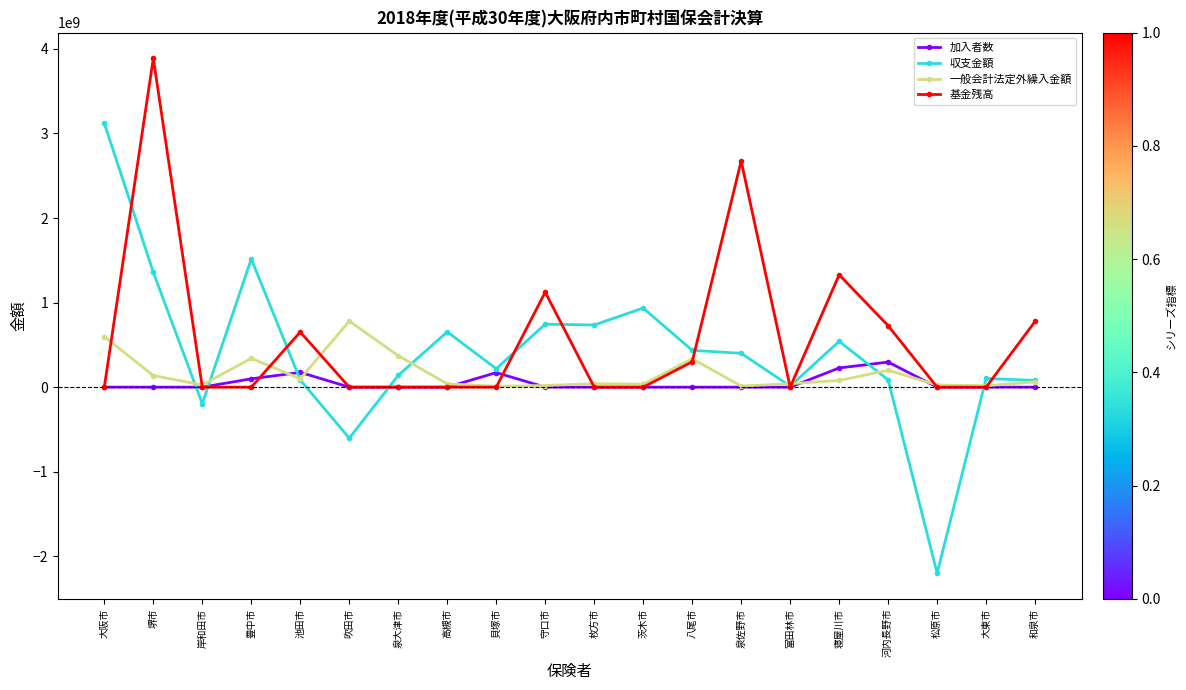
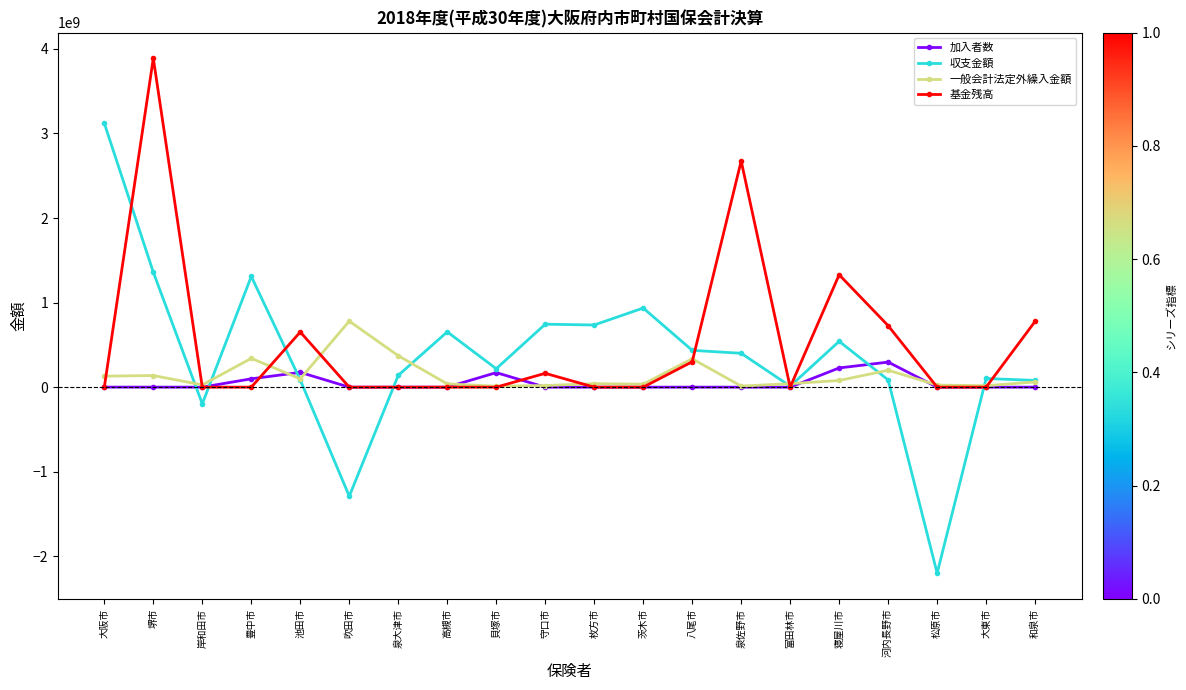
  {
    "加入者数": {
      "堺市": 0,
      "豊中市": 100000000,
      "池田市": 200000000,
      "貝塚市": 200000000,
      "八尾市": 0,
      "寝屋川市": 200000000,
      "河内長野市": 300000000,
      "和泉市": 0
    },
    "収支金額": {
      "大阪市": 3100000000,
      "堺市": 1400000000,
      "岸和田市": -200000000,
-     "豊中市": 1500000000,
-     "吹田市": -600000000,
+     "豊中市": 1300000000,
+     "吹田市": -1300000000,
      "泉大津市": 100000000,
      "高槻市": 700000000,
      "貝塚市": 200000000,
      "守口市": 700000000,
      "枚方市": 700000000,
      "茨木市": 900000000,
      "八尾市": 400000000,
      "泉佐野市": 400000000,
      "寝屋川市": 500000000,
      "河内長野市": 100000000,
      "松原市": -2200000000,
      "大東市": 100000000
    },
    "一般会計法定外繰入金額": {
-     "大阪市": 600000000,
+     "大阪市": 100000000,
      "堺市": 100000000,
      "豊中市": 300000000,
      "吹田市": 800000000,
      "泉大津市": 400000000,
      "高槻市": 0,
      "枚方市": 0,
      "茨木市": 0,
      "八尾市": 300000000,
      "寝屋川市": 100000000,
      "河内長野市": 200000000
    },
    "基金残高": {
      "堺市": 3900000000,
      "豊中市": 0,
      "池田市": 700000000,
-     "守口市": 1100000000,
+     "守口市": 200000000,
      "八尾市": 300000000,
      "泉佐野市": 2700000000,
      "寝屋川市": 1300000000,
      "河内長野市": 700000000,
      "和泉市": 800000000
    }
  }
